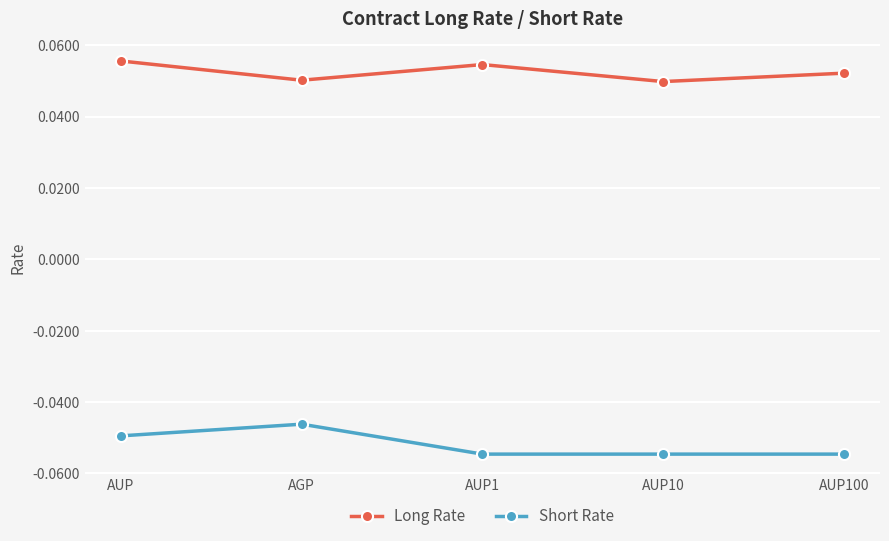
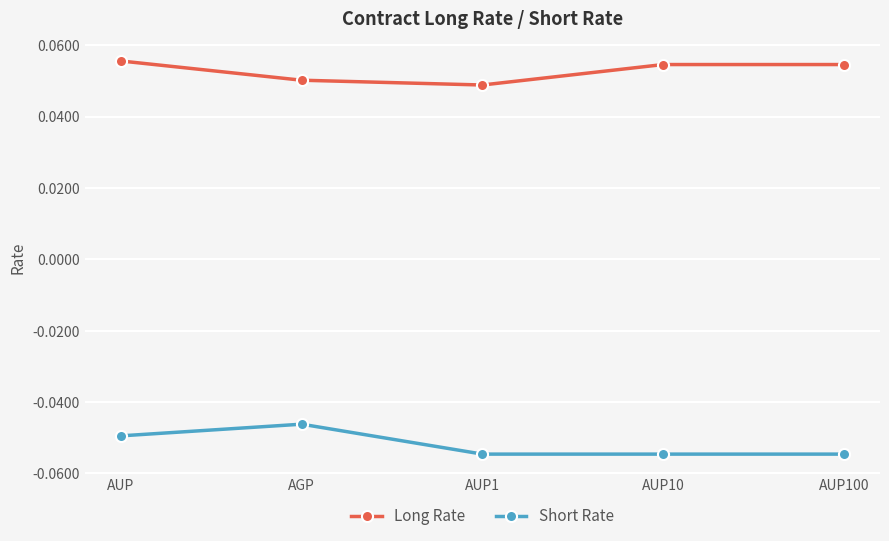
  {
    "Long Rate": {
      "AUP": 0.056,
      "AGP": 0.050,
-     "AUP1": 0.055,
-     "AUP10": 0.050,
-     "AUP100": 0.052
+     "AUP1": 0.049,
+     "AUP10": 0.055,
+     "AUP100": 0.055
    },
    "Short Rate": {
      "AUP": -0.049,
      "AGP": -0.046,
      "AUP1": -0.055,
      "AUP10": -0.055,
      "AUP100": -0.055
    }
  }
